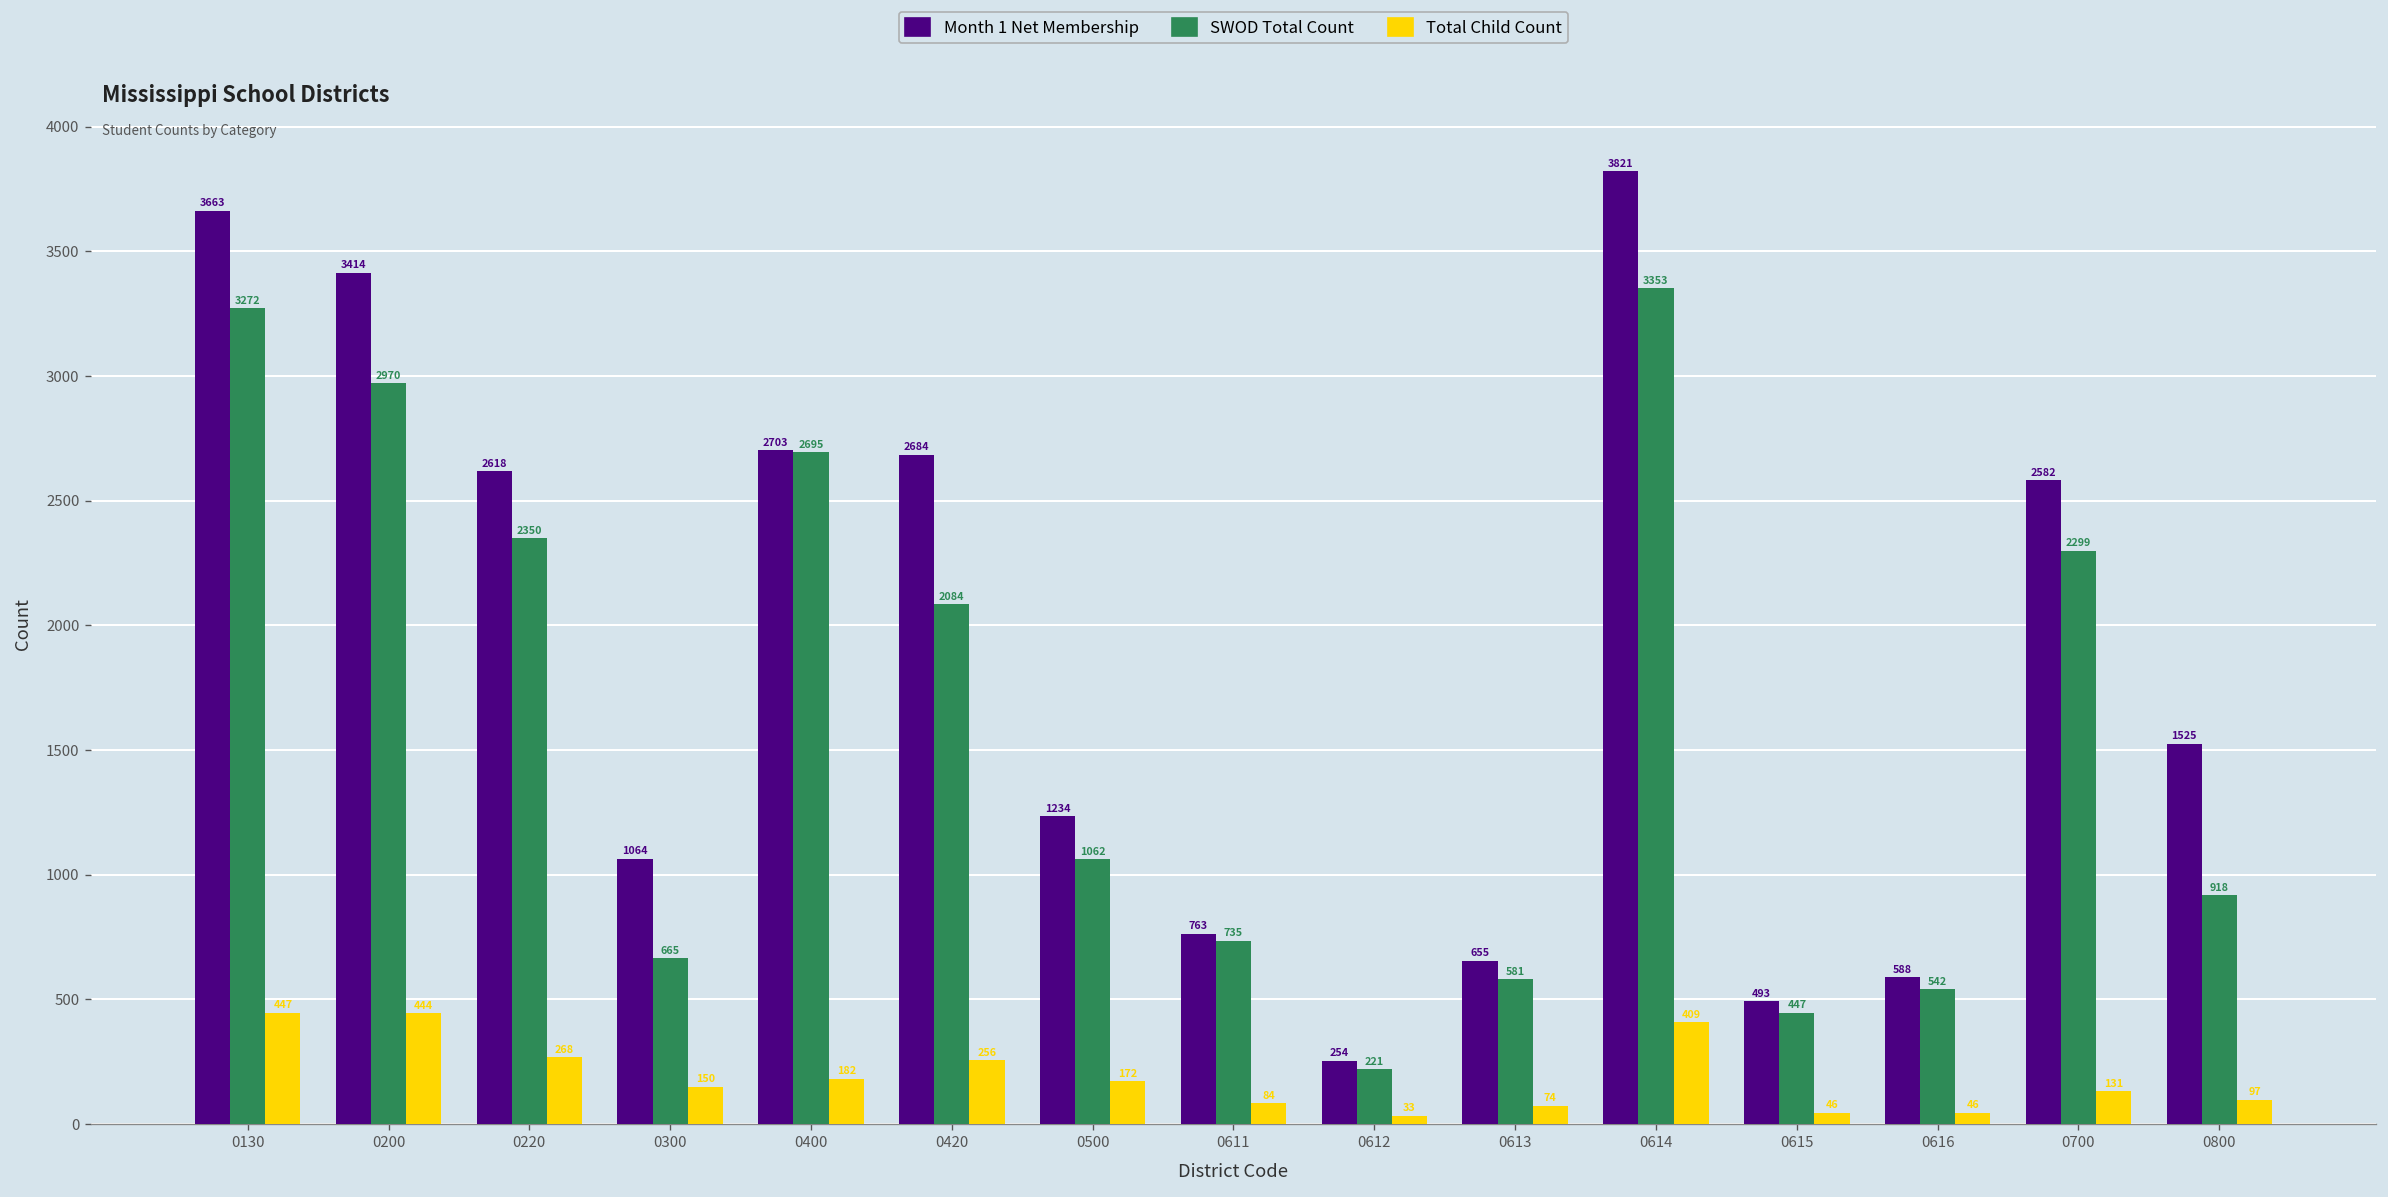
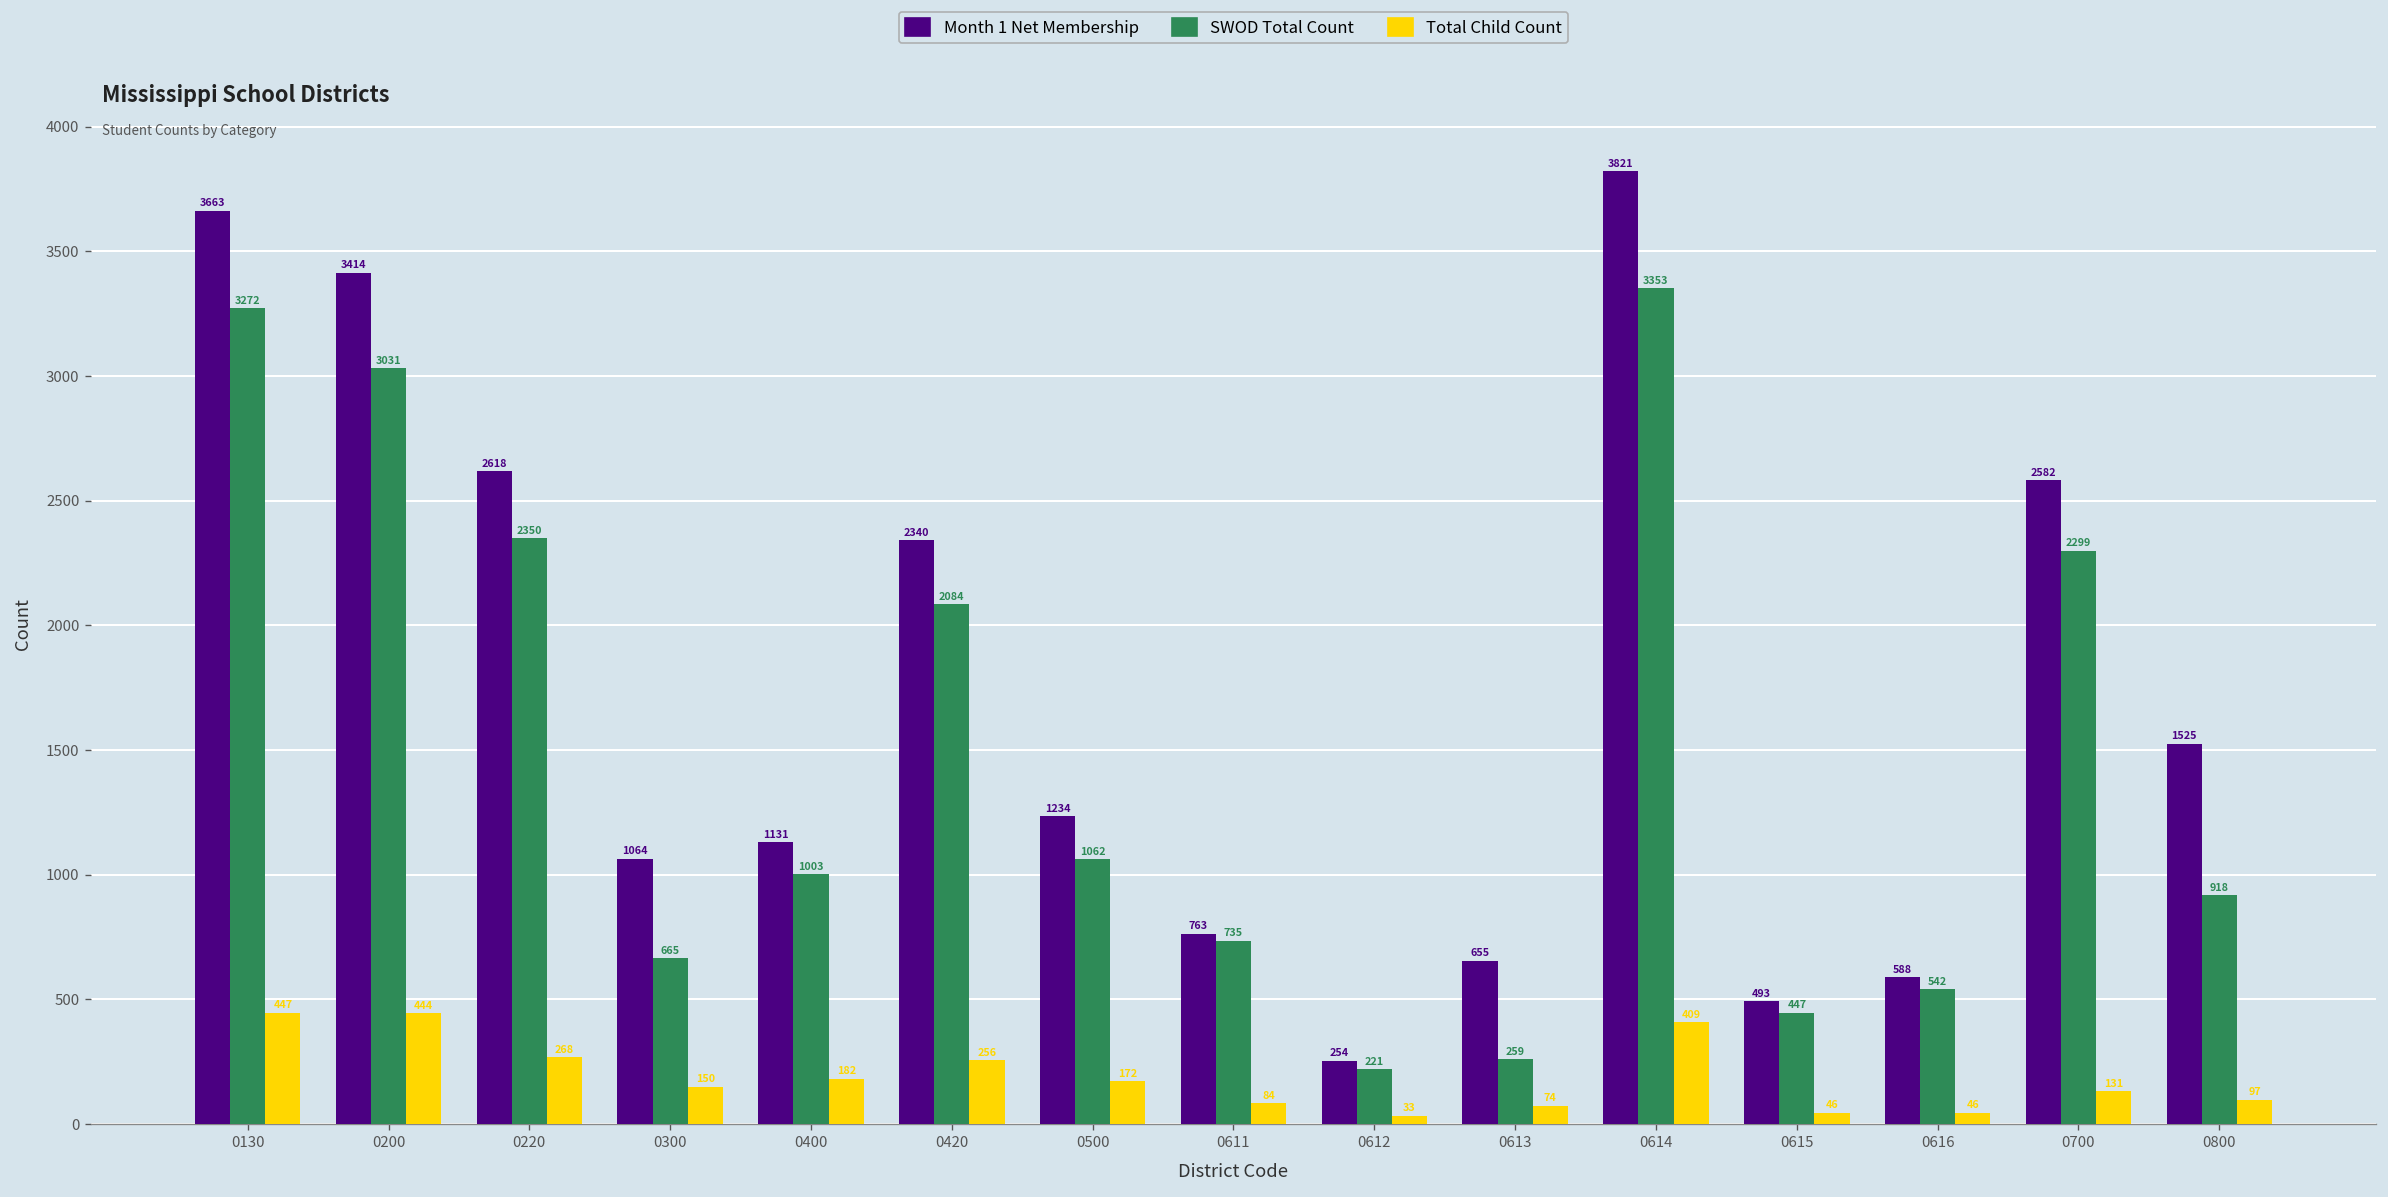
  {
    "Month 1 Net Membership": {
      "0130": 3663,
      "0200": 3414,
      "0220": 2618,
      "0300": 1064,
-     "0400": 2703,
-     "0420": 2684,
+     "0400": 1131,
+     "0420": 2340,
      "0500": 1234,
      "0611": 763,
      "0612": 254,
      "0613": 655,
      "0614": 3821,
      "0615": 493,
      "0616": 588,
      "0700": 2582,
      "0800": 1525
    },
    "SWOD Total Count": {
      "0130": 3272,
-     "0200": 2970,
+     "0200": 3031,
      "0220": 2350,
      "0300": 665,
-     "0400": 2695,
+     "0400": 1003,
      "0420": 2084,
      "0500": 1062,
      "0611": 735,
      "0612": 221,
-     "0613": 581,
+     "0613": 259,
      "0614": 3353,
      "0615": 447,
      "0616": 542,
      "0700": 2299,
      "0800": 918
    },
    "Total Child Count": {
      "0130": 447,
      "0200": 444,
      "0220": 268,
      "0300": 150,
      "0400": 182,
      "0420": 256,
      "0500": 172,
      "0611": 84,
      "0612": 33,
      "0613": 74,
      "0614": 409,
      "0615": 46,
      "0616": 46,
      "0700": 131,
      "0800": 97
    }
  }
